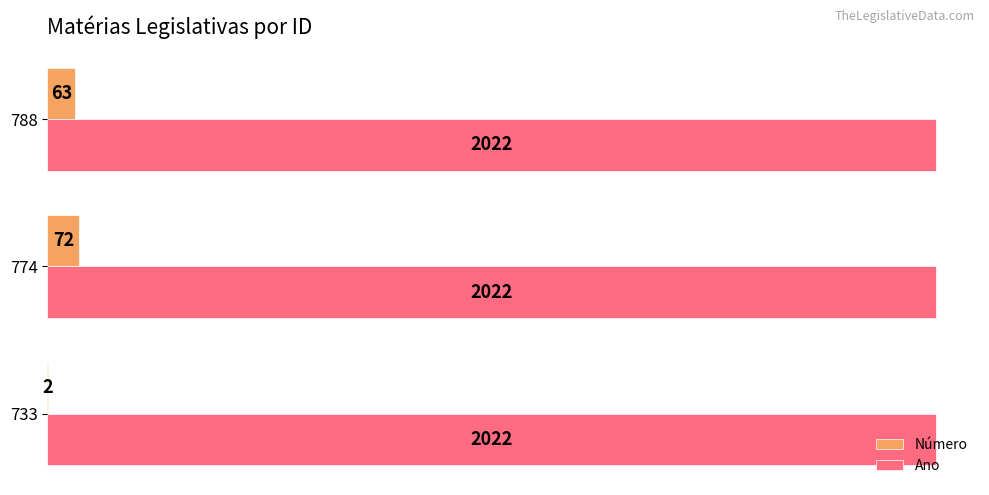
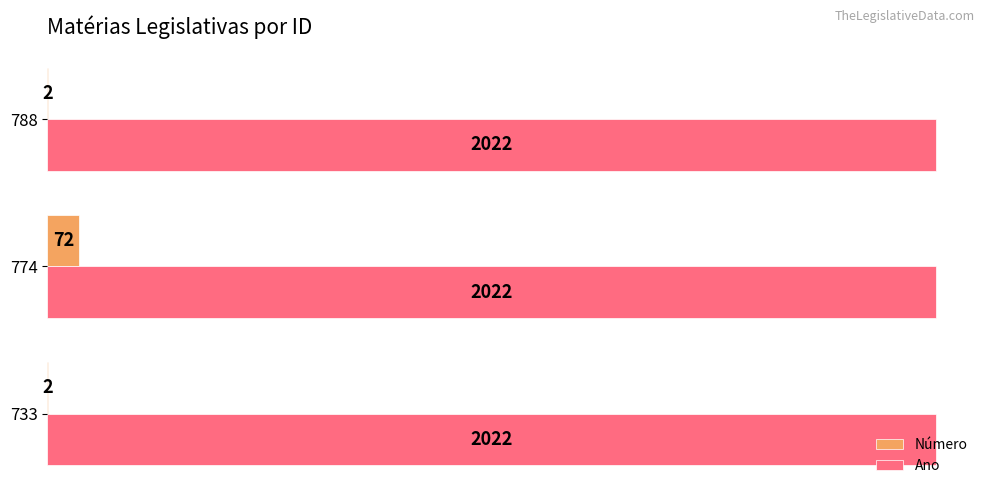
  {
    "Número": {
-     "788": 63,
+     "788": 2,
      "774": 72,
      "733": 2
    },
    "Ano": {
      "788": 2022,
      "774": 2022,
      "733": 2022
    }
  }
